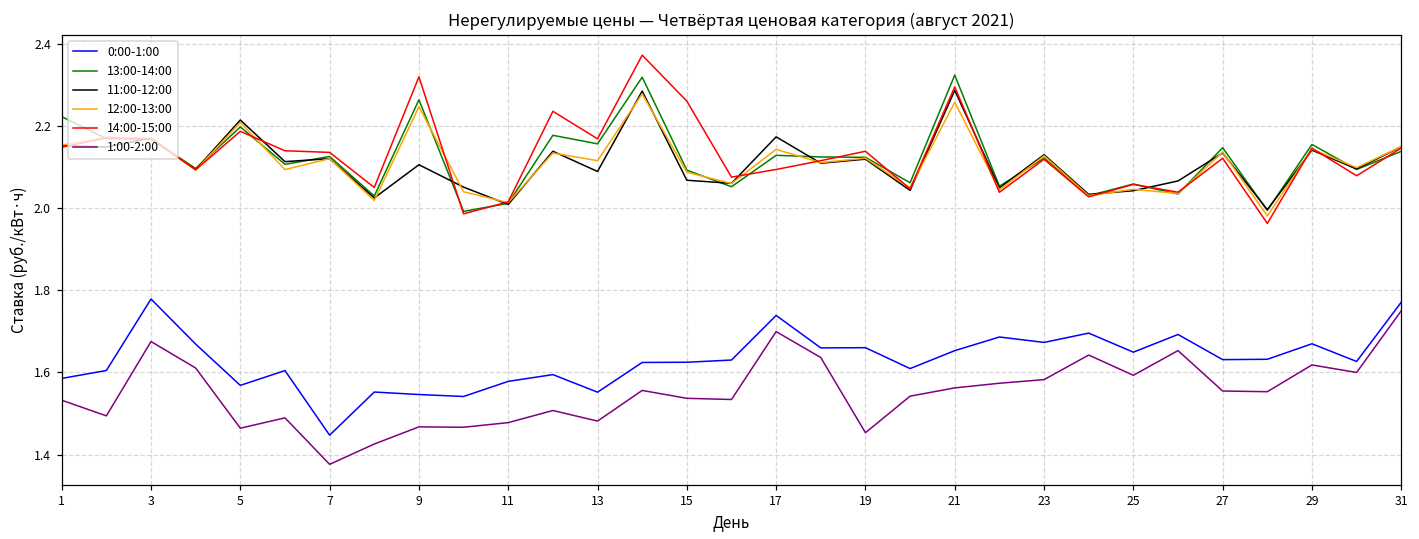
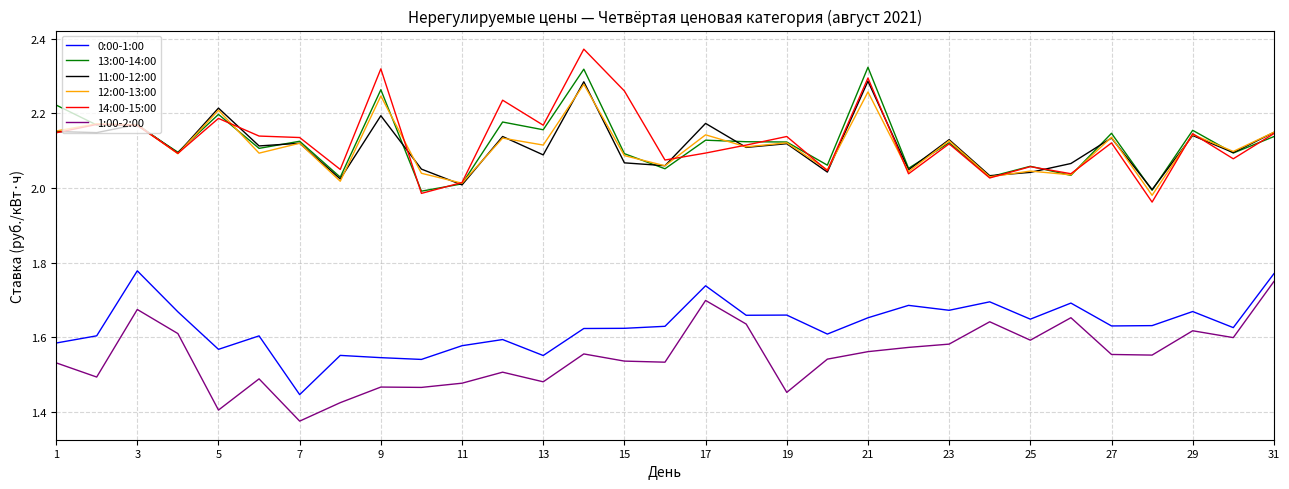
  {
    "0:00-1:00": {
      "1": 1.59,
      "3": 1.78,
      "5": 1.57,
      "7": 1.45,
      "9": 1.55,
      "11": 1.58,
      "13": 1.55,
      "15": 1.62,
      "17": 1.74,
      "19": 1.66,
      "21": 1.65,
      "23": 1.67,
      "25": 1.65,
      "27": 1.63,
      "29": 1.67,
      "31": 1.77
    },
    "13:00-14:00": {
      "1": 2.22,
      "5": 2.20,
      "9": 2.26,
      "13": 2.16,
      "17": 2.13,
      "21": 2.32,
      "27": 2.15,
      "29": 2.15,
      "31": 2.14
    },
    "11:00-12:00": {
-     "9": 2.11,
+     "9": 2.19,
      "13": 2.09,
      "15": 2.07,
      "17": 2.17,
      "21": 2.29
    },
    "12:00-13:00": {
      "9": 2.25,
      "13": 2.12,
      "17": 2.14,
      "21": 2.26
    },
    "14:00-15:00": {
      "5": 2.19,
      "7": 2.14,
      "9": 2.32,
      "13": 2.17,
      "15": 2.26,
      "17": 2.09,
      "19": 2.14,
      "21": 2.29,
      "27": 2.12
    },
    "1:00-2:00": {
      "1": 1.53,
      "3": 1.67,
-     "5": 1.46,
+     "5": 1.41,
      "7": 1.38,
      "9": 1.47,
      "11": 1.48,
      "13": 1.48,
      "15": 1.54,
      "17": 1.70,
      "19": 1.45,
      "21": 1.56,
      "23": 1.58,
      "25": 1.59,
      "27": 1.55,
      "29": 1.62,
      "31": 1.75
    }
  }
